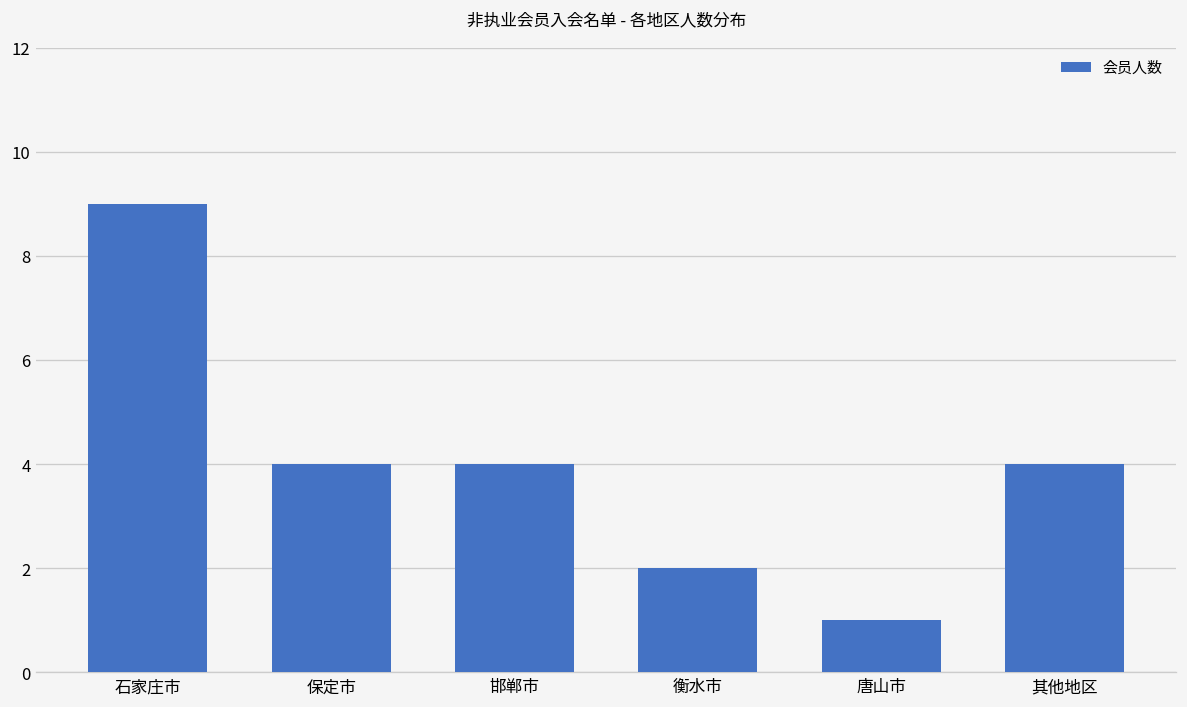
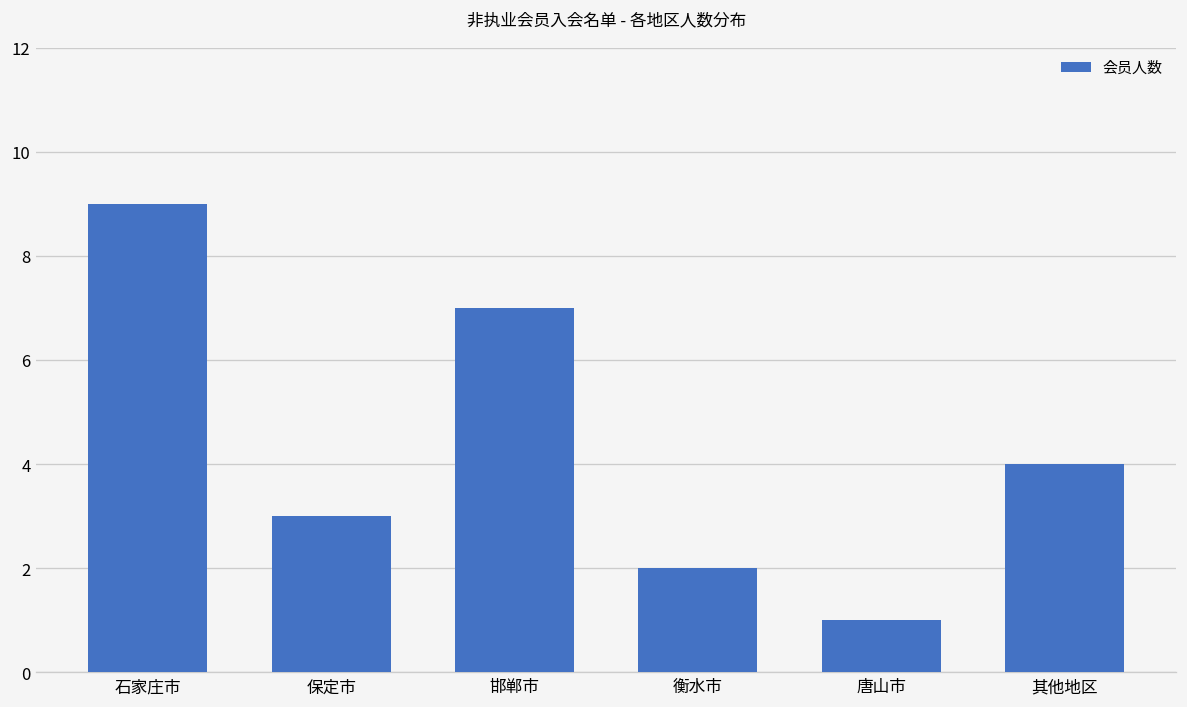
  {
    "石家庄市": 9,
-   "保定市": 4,
-   "邯郸市": 4,
+   "保定市": 3,
+   "邯郸市": 7,
    "衡水市": 2,
    "唐山市": 1,
    "其他地区": 4
  }
